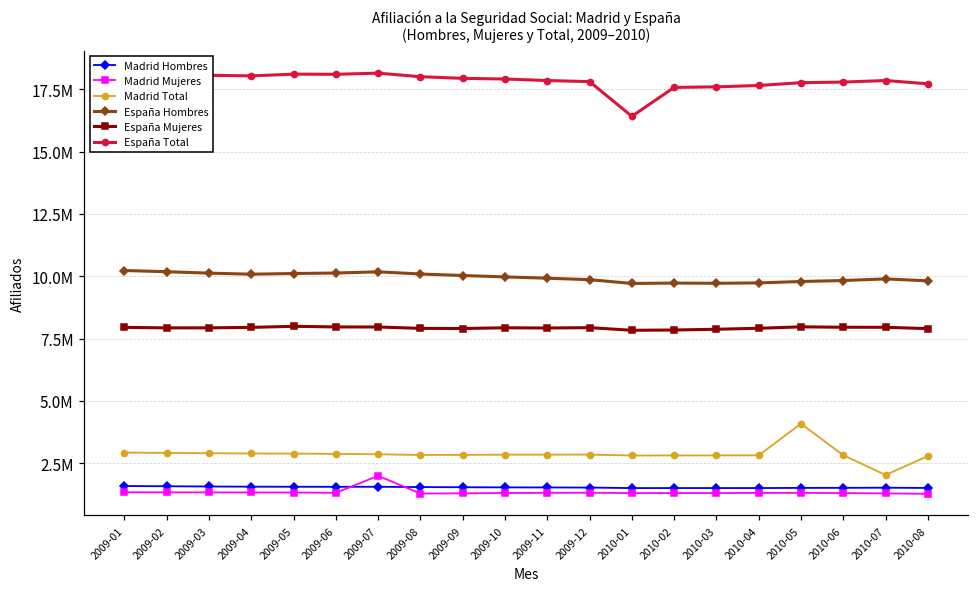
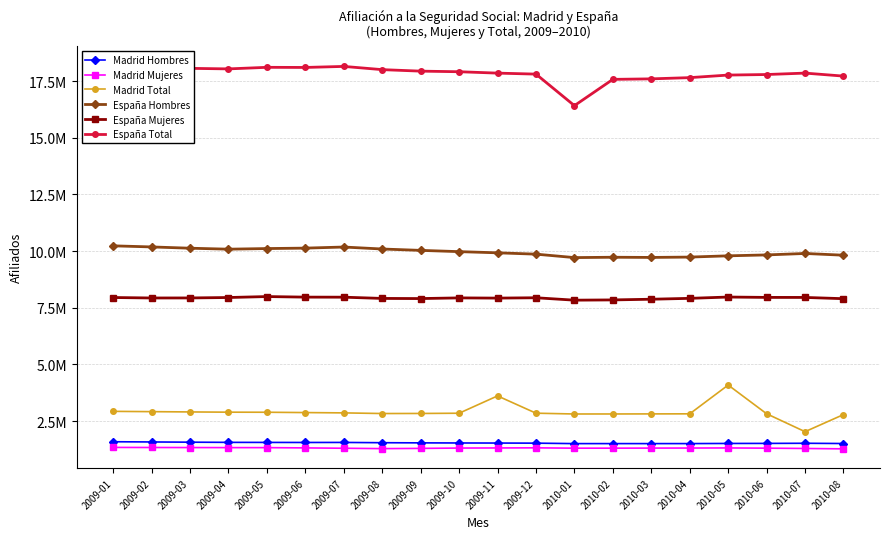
  {
    "Madrid Hombres": {
      "2009-01": 1600000,
      "2009-02": 1600000,
      "2009-03": 1600000,
      "2009-04": 1600000,
      "2009-05": 1600000,
      "2009-06": 1600000,
      "2009-07": 1600000,
      "2009-08": 1500000,
      "2009-09": 1500000,
      "2009-10": 1500000,
      "2009-11": 1500000,
      "2009-12": 1500000,
      "2010-01": 1500000,
      "2010-02": 1500000,
      "2010-03": 1500000,
      "2010-04": 1500000,
      "2010-05": 1500000,
      "2010-06": 1500000,
      "2010-07": 1500000,
      "2010-08": 1500000
    },
    "Madrid Mujeres": {
      "2009-01": 1300000,
      "2009-02": 1300000,
      "2009-03": 1300000,
      "2009-04": 1300000,
      "2009-05": 1300000,
      "2009-06": 1300000,
-     "2009-07": 2000000,
+     "2009-07": 1300000,
      "2009-08": 1300000,
      "2009-09": 1300000,
      "2009-10": 1300000,
      "2009-11": 1300000,
      "2009-12": 1300000,
      "2010-01": 1300000,
      "2010-02": 1300000,
      "2010-03": 1300000,
      "2010-04": 1300000,
      "2010-05": 1300000,
      "2010-06": 1300000,
      "2010-07": 1300000,
      "2010-08": 1300000
    },
    "Madrid Total": {
      "2009-01": 2900000,
      "2009-02": 2900000,
      "2009-03": 2900000,
      "2009-04": 2900000,
      "2009-05": 2900000,
      "2009-06": 2900000,
      "2009-07": 2900000,
      "2009-08": 2800000,
      "2009-09": 2800000,
      "2009-10": 2800000,
-     "2009-11": 2800000,
+     "2009-11": 3600000,
      "2009-12": 2800000,
      "2010-01": 2800000,
      "2010-02": 2800000,
      "2010-03": 2800000,
      "2010-04": 2800000,
      "2010-05": 4100000,
      "2010-06": 2800000,
      "2010-07": 2000000,
      "2010-08": 2800000
    },
    "España Hombres": {
      "2009-01": 10200000,
      "2009-02": 10200000,
      "2009-03": 10100000,
      "2009-04": 10100000,
      "2009-05": 10100000,
      "2009-06": 10100000,
      "2009-07": 10200000,
      "2009-08": 10100000,
      "2009-09": 10000000,
      "2009-10": 10000000,
      "2009-11": 9900000,
      "2009-12": 9900000,
      "2010-01": 9700000,
      "2010-02": 9700000,
      "2010-03": 9700000,
      "2010-04": 9700000,
      "2010-05": 9800000,
      "2010-06": 9800000,
      "2010-07": 9900000,
      "2010-08": 9800000
    },
    "España Mujeres": {
      "2009-01": 8000000,
      "2009-02": 7900000,
      "2009-03": 7900000,
      "2009-04": 8000000,
      "2009-05": 8000000,
      "2009-06": 8000000,
      "2009-07": 8000000,
      "2009-08": 7900000,
      "2009-09": 7900000,
      "2009-10": 7900000,
      "2009-11": 7900000,
      "2009-12": 7900000,
      "2010-01": 7800000,
      "2010-02": 7800000,
      "2010-03": 7900000,
      "2010-04": 7900000,
      "2010-05": 8000000,
      "2010-06": 8000000,
      "2010-07": 8000000,
      "2010-08": 7900000
    },
    "España Total": {
      "2009-04": 18000000,
      "2009-05": 18100000,
      "2009-06": 18100000,
      "2009-07": 18100000,
      "2009-08": 18000000,
      "2009-09": 17900000,
      "2009-10": 17900000,
      "2009-11": 17800000,
      "2009-12": 17800000,
      "2010-01": 16400000,
      "2010-02": 17600000,
      "2010-03": 17600000,
      "2010-04": 17600000,
      "2010-05": 17800000,
      "2010-06": 17800000,
      "2010-07": 17800000,
      "2010-08": 17700000
    }
  }
